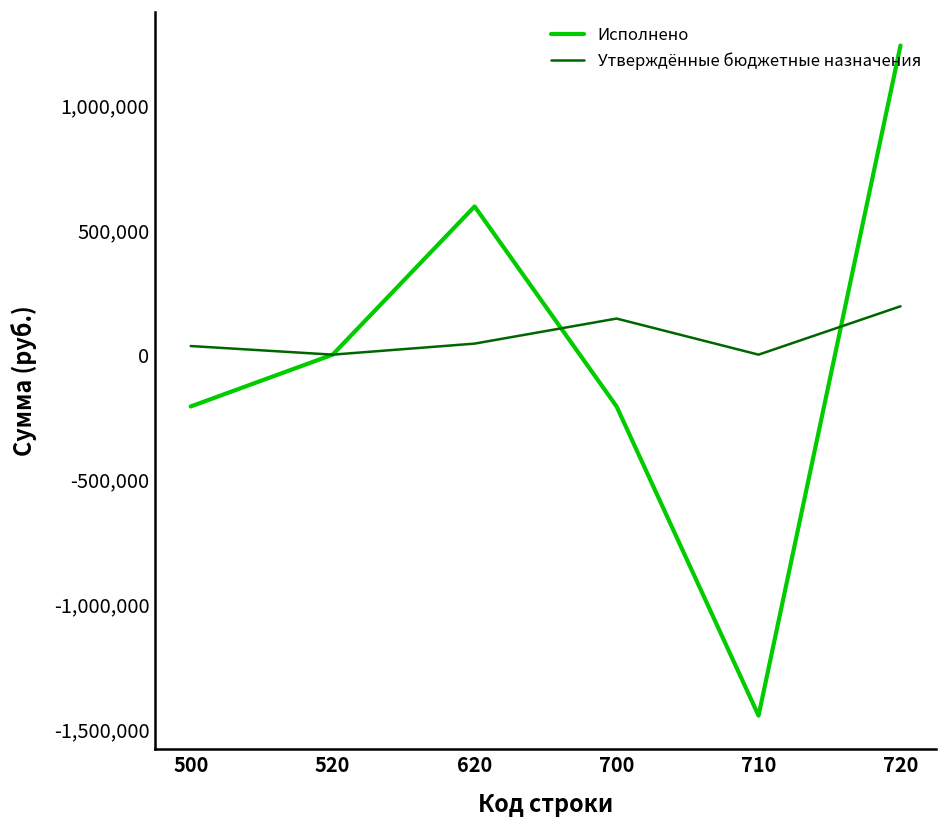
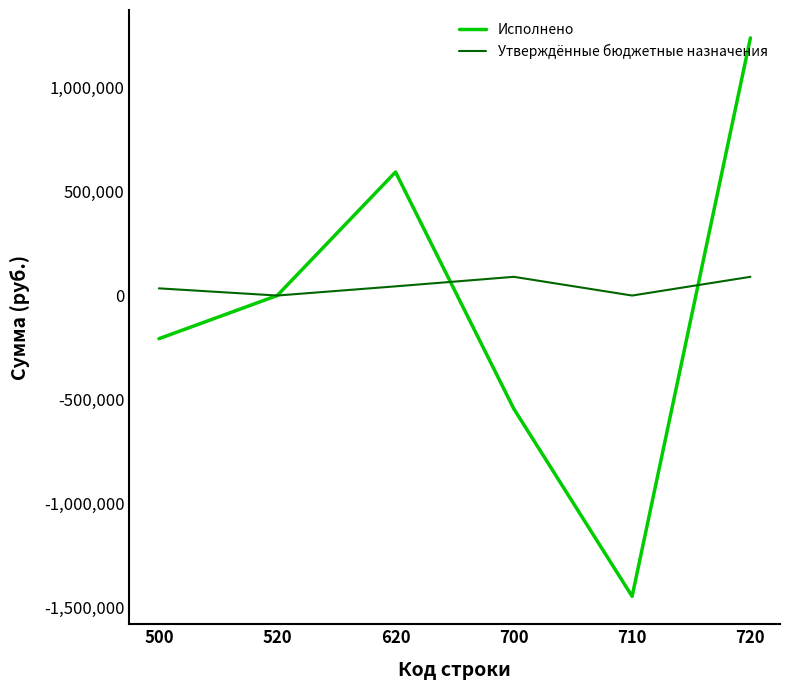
  {
    "Исполнено": {
      "500": "-210,000",
      "620": "590,000",
-     "700": "-210,000",
+     "700": "-540,000",
      "710": "-1,450,000",
      "720": "1,240,000"
    },
    "Утверждённые бюджетные назначения": {
      "500": "30,000",
      "620": "40,000",
-     "700": "140,000",
+     "700": "90,000",
      "710": "0",
-     "720": "190,000"
+     "720": "90,000"
    }
  }
